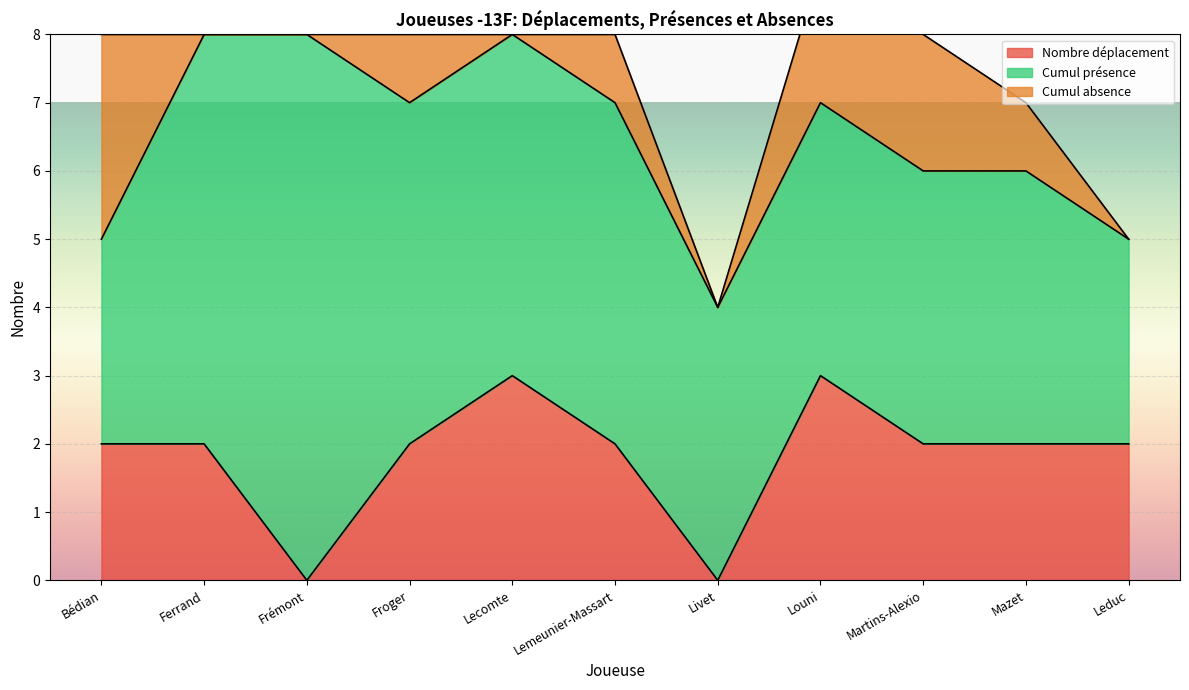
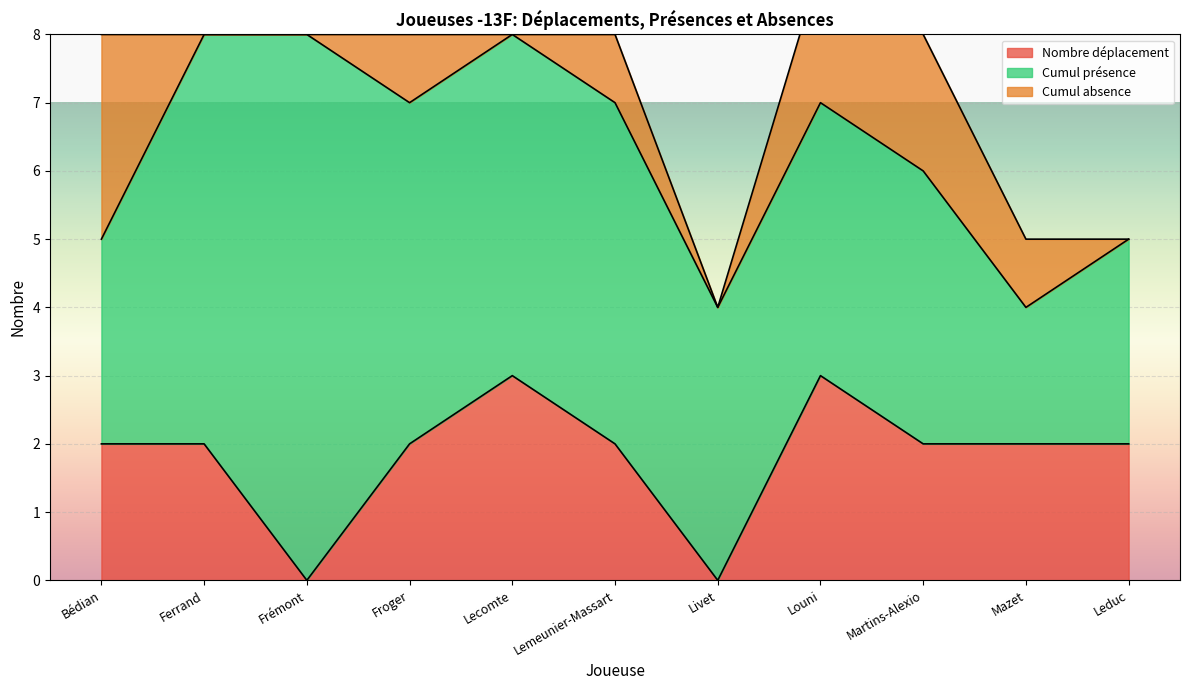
  {
    "Cumul présence": {
      "Bédian": 5,
      "Froger": 7,
      "Lemeunier-Massart": 7,
      "Louni": 7,
      "Martins-Alexio": 6,
-     "Mazet": 4
+     "Mazet": 2
    }
  }
